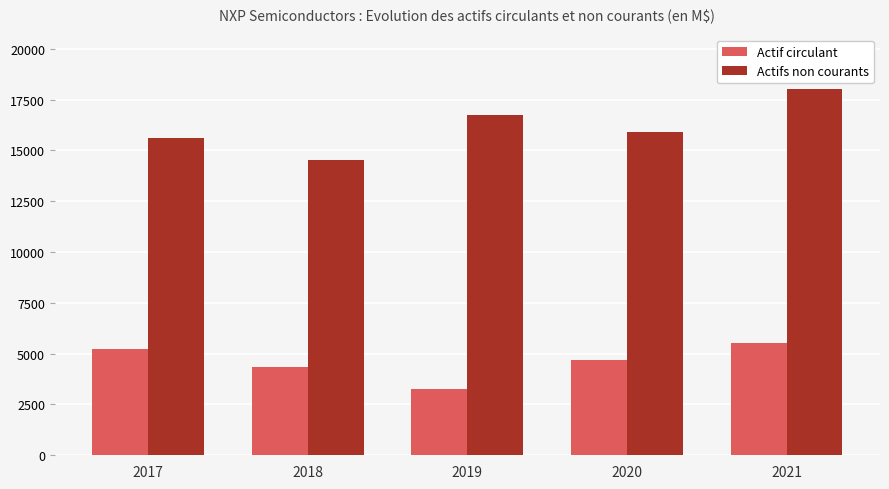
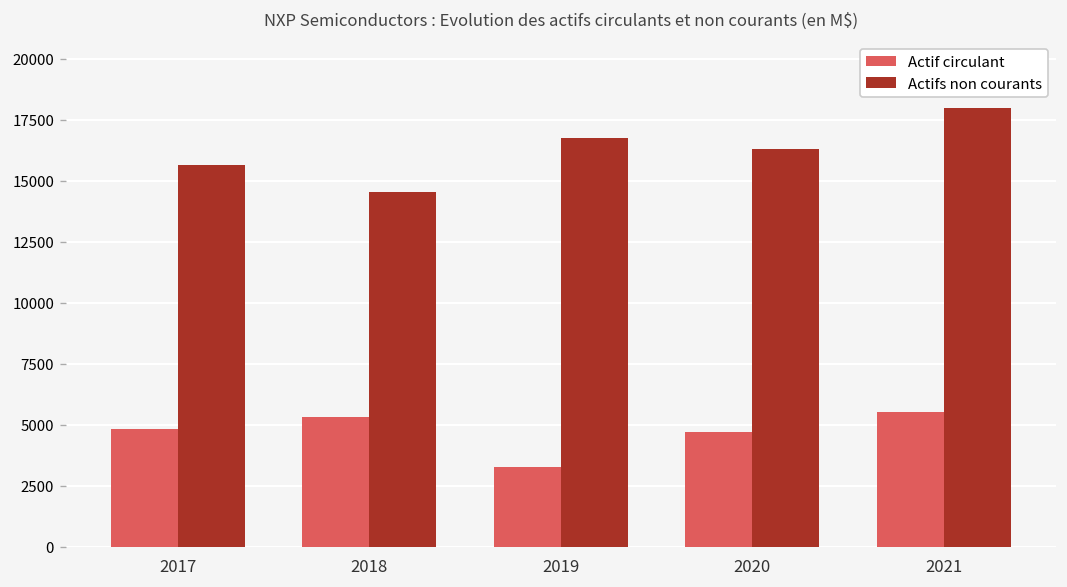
  {
    "Actif circulant": {
-     "2017": 5200,
-     "2018": 4300,
+     "2017": 4800,
+     "2018": 5300,
      "2019": 3300,
      "2020": 4700,
      "2021": 5500
    },
    "Actifs non courants": {
      "2017": 15600,
      "2018": 14500,
      "2019": 16700,
-     "2020": 15900,
+     "2020": 16300,
      "2021": 18000
    }
  }
